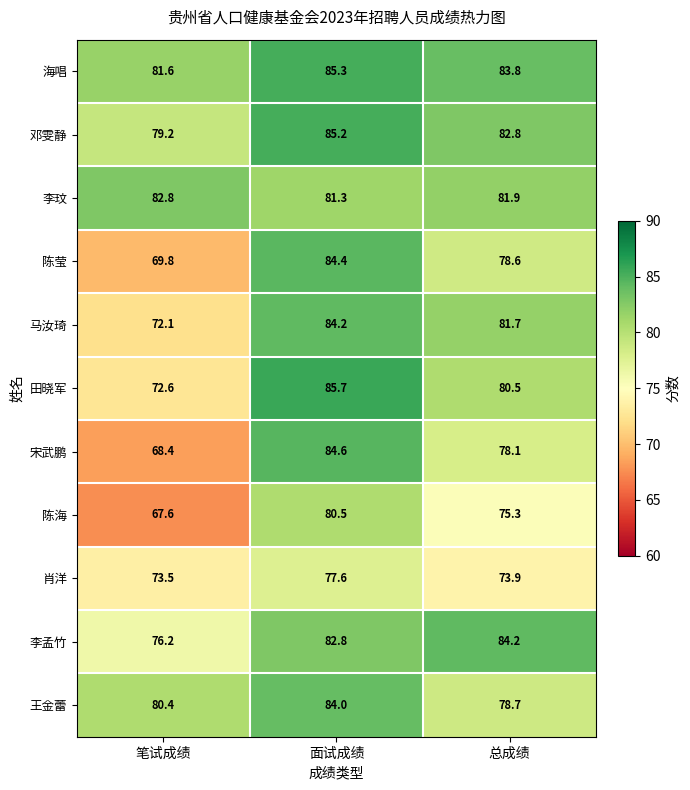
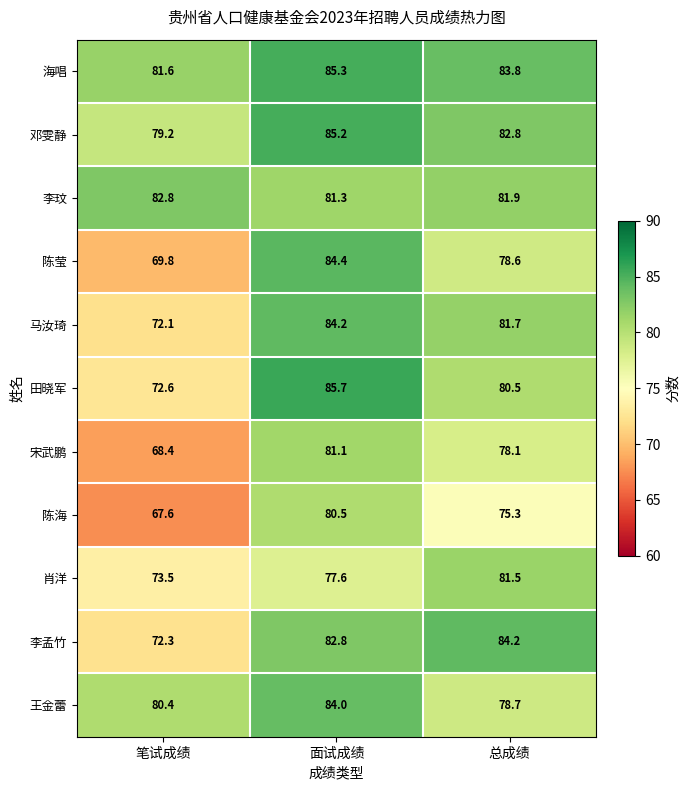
  {
    "海唱": {
      "笔试成绩": 81.6,
      "面试成绩": 85.3,
      "总成绩": 83.8
    },
    "邓雯静": {
      "笔试成绩": 79.2,
      "面试成绩": 85.2,
      "总成绩": 82.8
    },
    "李玟": {
      "笔试成绩": 82.8,
      "面试成绩": 81.3,
      "总成绩": 81.9
    },
    "陈莹": {
      "笔试成绩": 69.8,
      "面试成绩": 84.4,
      "总成绩": 78.6
    },
    "马汝琦": {
      "笔试成绩": 72.1,
      "面试成绩": 84.2,
      "总成绩": 81.7
    },
    "田晓军": {
      "笔试成绩": 72.6,
      "面试成绩": 85.7,
      "总成绩": 80.5
    },
    "宋武鹏": {
      "笔试成绩": 68.4,
-     "面试成绩": 84.6,
+     "面试成绩": 81.1,
      "总成绩": 78.1
    },
    "陈海": {
      "笔试成绩": 67.6,
      "面试成绩": 80.5,
      "总成绩": 75.3
    },
    "肖洋": {
      "笔试成绩": 73.5,
      "面试成绩": 77.6,
-     "总成绩": 73.9
+     "总成绩": 81.5
    },
    "李孟竹": {
-     "笔试成绩": 76.2,
+     "笔试成绩": 72.3,
      "面试成绩": 82.8,
      "总成绩": 84.2
    },
    "王金蕾": {
      "笔试成绩": 80.4,
      "面试成绩": 84.0,
      "总成绩": 78.7
    }
  }
